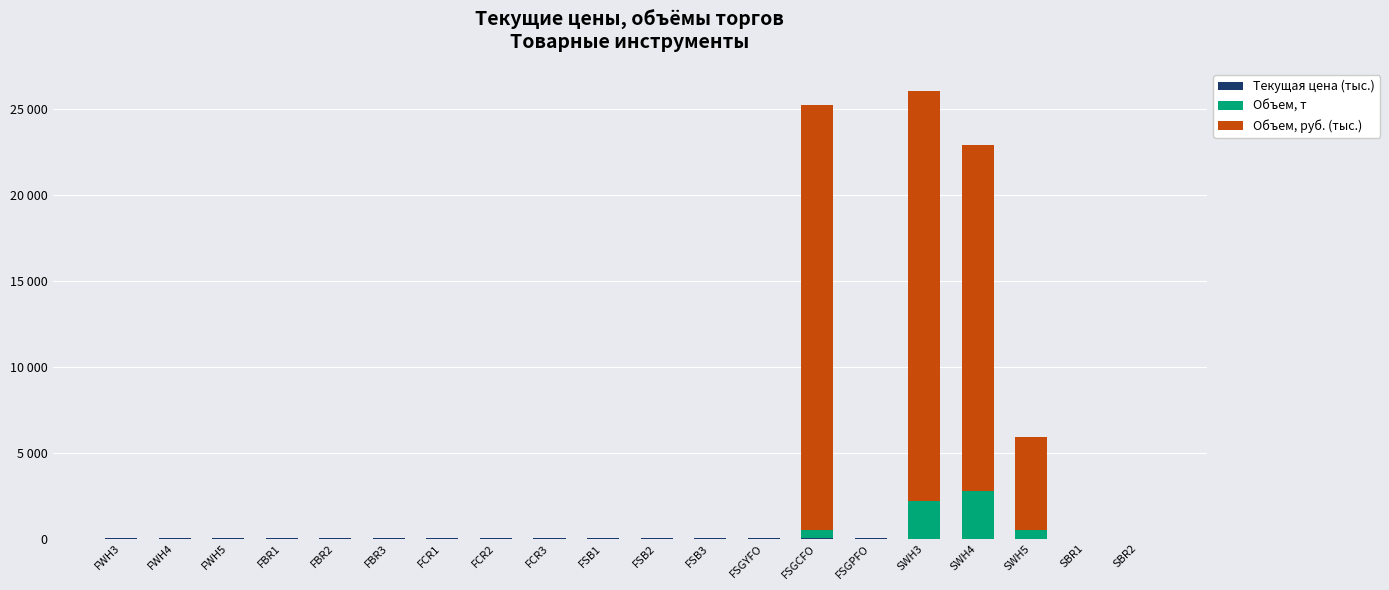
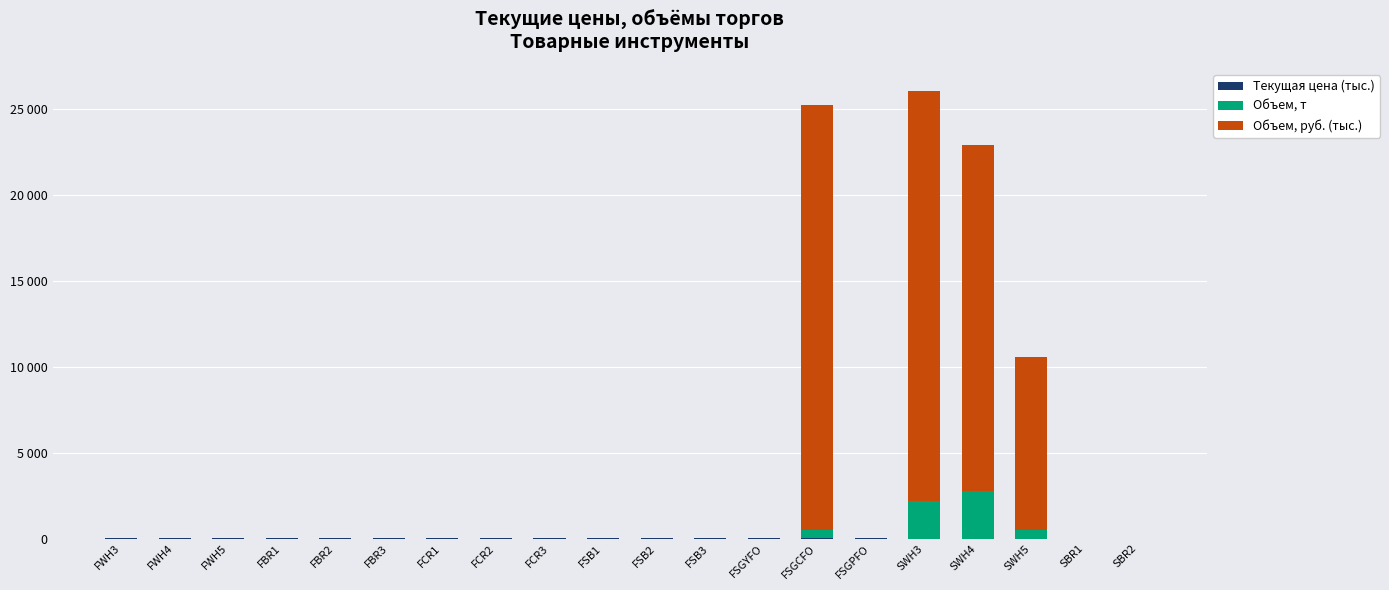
  {
    "Объем, т": {
      "FWH3": 0,
      "FWH4": 0,
      "FWH5": 0,
      "FBR1": 0,
      "FBR2": 0,
      "FBR3": 0,
      "FCR1": 0,
      "FCR2": 0,
      "FCR3": 0,
      "FSB1": 0,
      "FSB2": 0,
      "FSB3": 0,
      "FSGYFO": 0,
      "FSGCFO": 500,
      "FSGPFO": 0,
      "SWH3": 2200,
      "SWH4": 2800,
      "SWH5": 500,
      "SBR1": 0,
      "SBR2": 0
    },
    "Объем, руб. (тыс.)": {
      "FWH3": 0,
      "FWH4": 0,
      "FWH5": 0,
      "FBR1": 0,
      "FBR2": 0,
      "FBR3": 0,
      "FCR1": 0,
      "FCR2": 0,
      "FCR3": 0,
      "FSB1": 0,
      "FSB2": 0,
      "FSB3": 0,
      "FSGYFO": 0,
      "FSGCFO": 24800,
      "FSGPFO": 0,
      "SWH3": 23800,
      "SWH4": 20200,
-     "SWH5": 5400,
+     "SWH5": 10100,
      "SBR1": 0,
      "SBR2": 0
    }
  }
